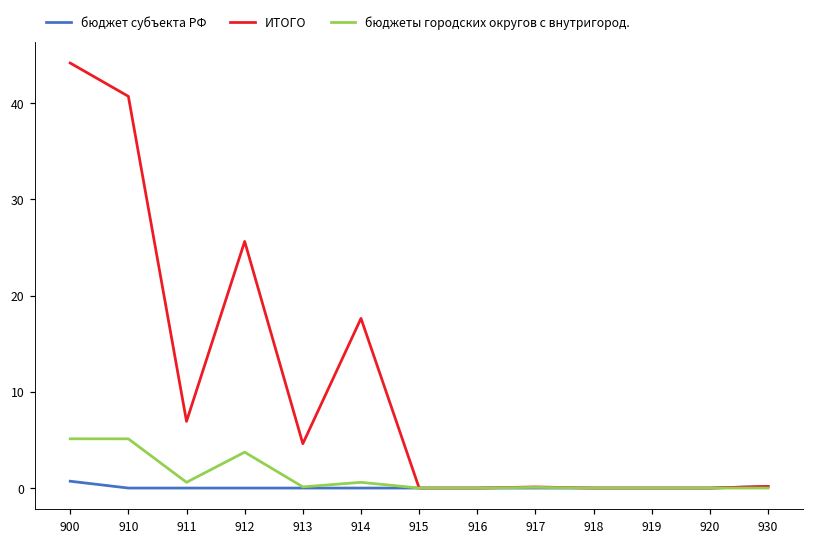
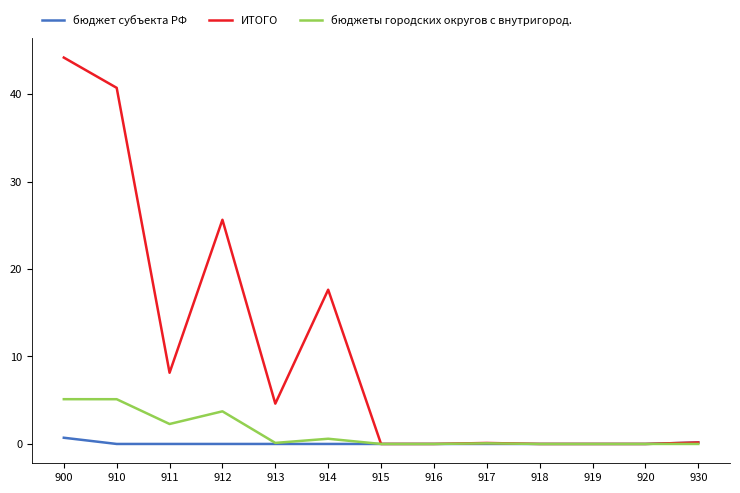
  {
    "бюджет субъекта РФ": {
      "900": 1,
      "910": 0,
      "911": 0,
      "912": 0,
      "914": 0
    },
    "ИТОГО": {
      "900": 44,
      "910": 41,
-     "911": 7,
+     "911": 8,
      "912": 26,
      "913": 5,
      "914": 18
    },
    "бюджеты городских округов с внутригород.": {
      "900": 5,
      "910": 5,
-     "911": 1,
+     "911": 2,
      "912": 4,
      "914": 1
    }
  }
